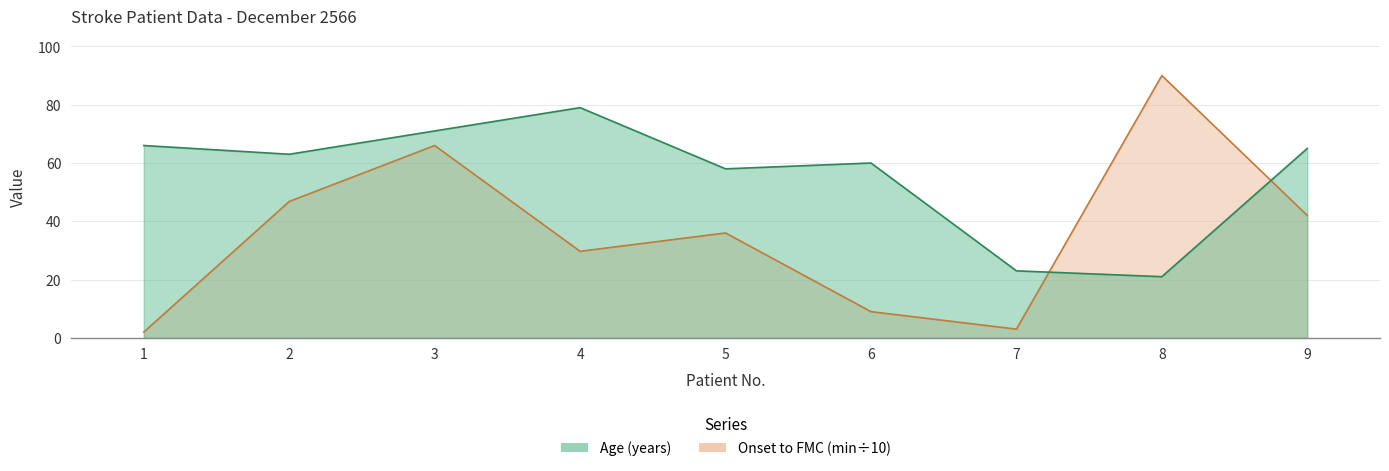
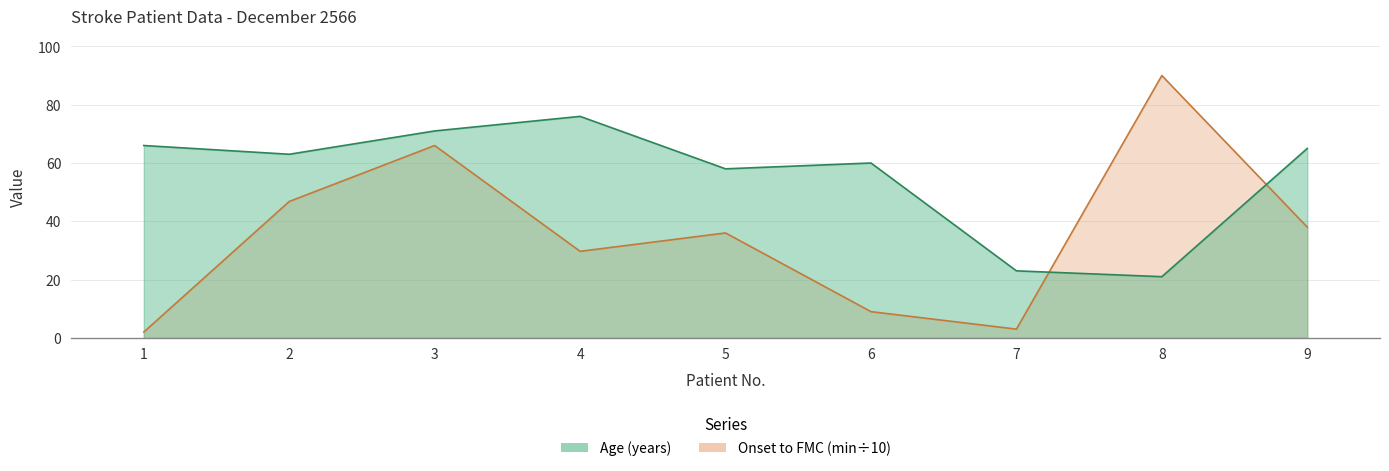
  {
    "Onset to FMC (min÷10)": {
      "1": 2,
      "2": 47,
      "3": 66,
      "4": 30,
      "5": 36,
      "6": 9,
      "7": 3,
      "8": 90,
-     "9": 42
+     "9": 38
    },
    "Age (years)": {
      "1": 66,
      "2": 63,
      "3": 71,
-     "4": 79,
+     "4": 76,
      "5": 58,
      "6": 60,
      "7": 23,
      "8": 21,
      "9": 65
    }
  }
